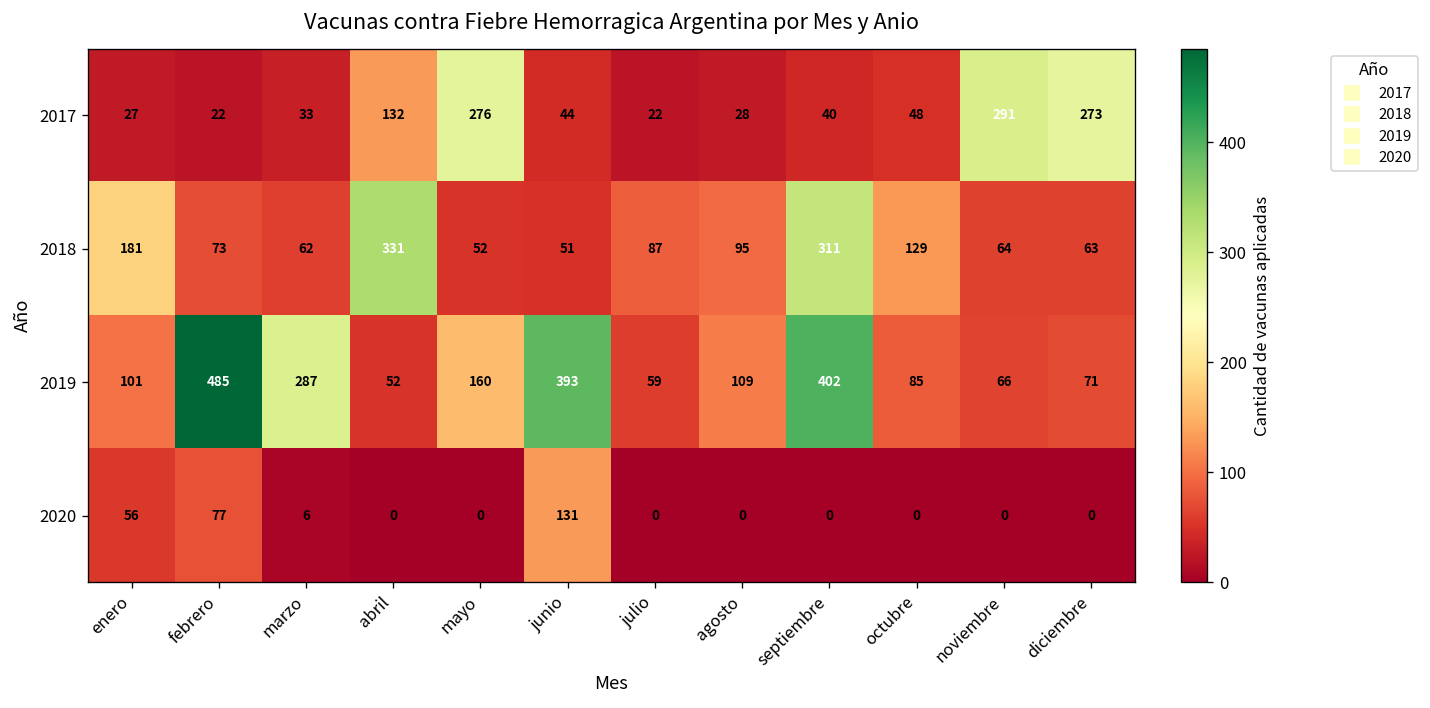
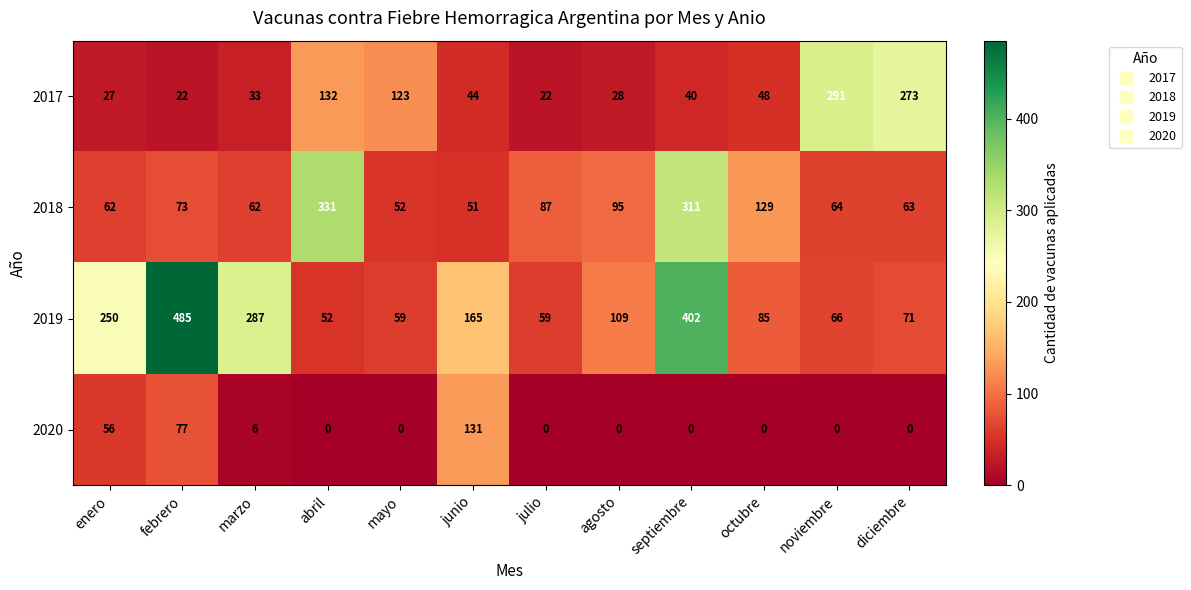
  {
    "2017": {
      "enero": 27,
      "febrero": 22,
      "marzo": 33,
      "abril": 132,
-     "mayo": 276,
+     "mayo": 123,
      "junio": 44,
      "julio": 22,
      "agosto": 28,
      "septiembre": 40,
      "octubre": 48,
      "noviembre": 291,
      "diciembre": 273
    },
    "2018": {
-     "enero": 181,
+     "enero": 62,
      "febrero": 73,
      "marzo": 62,
      "abril": 331,
      "mayo": 52,
      "junio": 51,
      "julio": 87,
      "agosto": 95,
      "septiembre": 311,
      "octubre": 129,
      "noviembre": 64,
      "diciembre": 63
    },
    "2019": {
-     "enero": 101,
+     "enero": 250,
      "febrero": 485,
      "marzo": 287,
      "abril": 52,
-     "mayo": 160,
-     "junio": 393,
+     "mayo": 59,
+     "junio": 165,
      "julio": 59,
      "agosto": 109,
      "septiembre": 402,
      "octubre": 85,
      "noviembre": 66,
      "diciembre": 71
    },
    "2020": {
      "enero": 56,
      "febrero": 77,
      "marzo": 6,
      "abril": 0,
      "mayo": 0,
      "junio": 131,
      "julio": 0,
      "agosto": 0,
      "septiembre": 0,
      "octubre": 0,
      "noviembre": 0,
      "diciembre": 0
    }
  }
